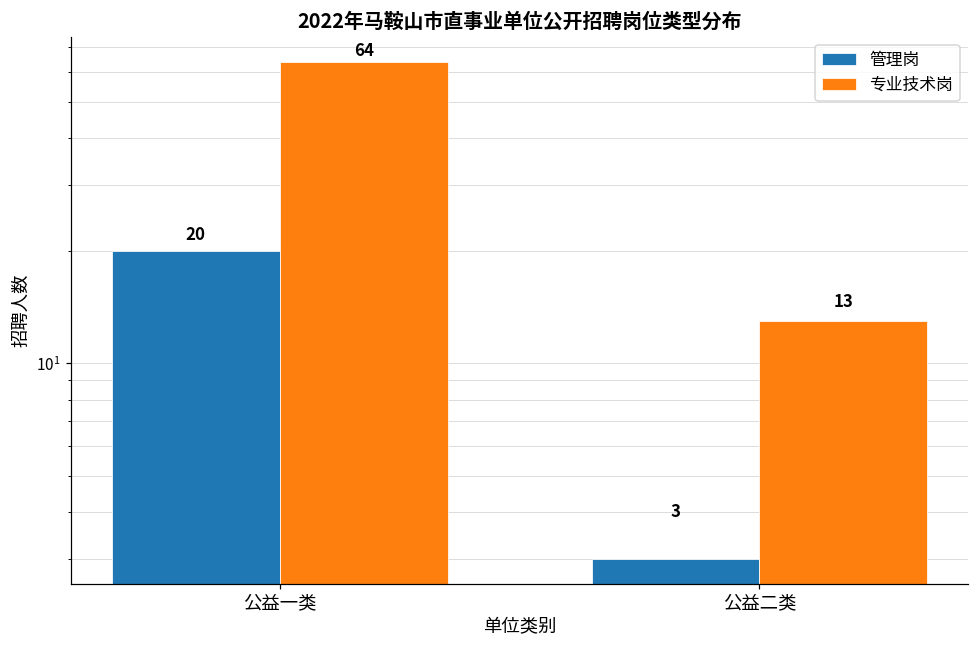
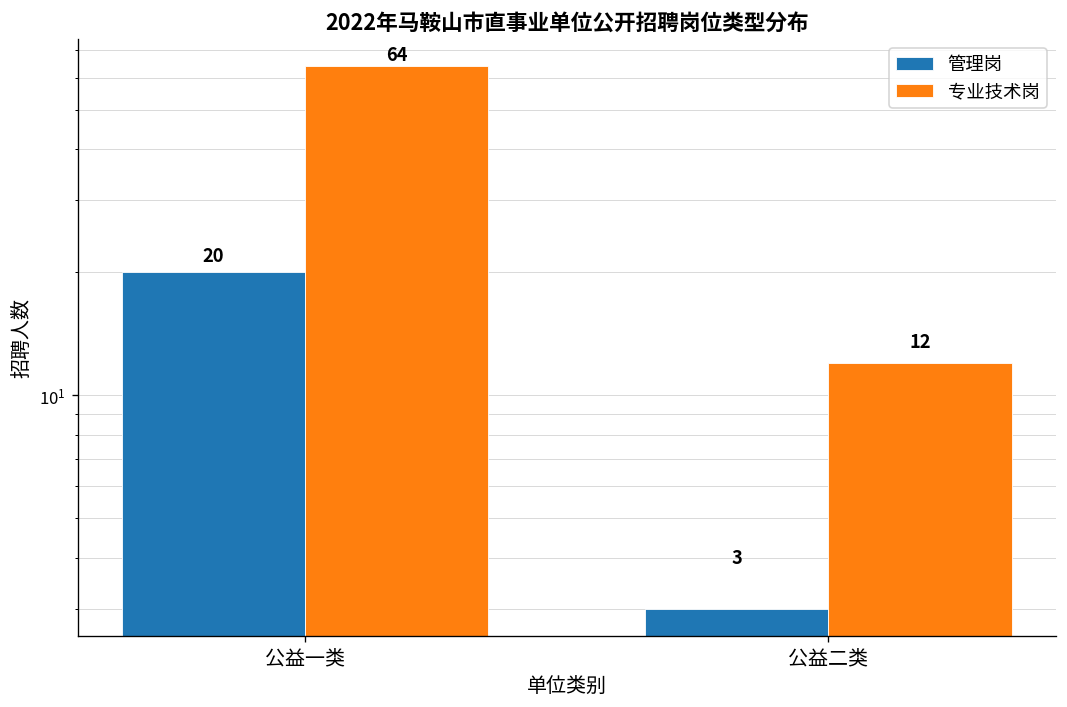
  {
    "管理岗": {
      "公益一类": 20
    },
    "专业技术岗": {
      "公益一类": 64,
-     "公益二类": 13
+     "公益二类": 12
    }
  }
